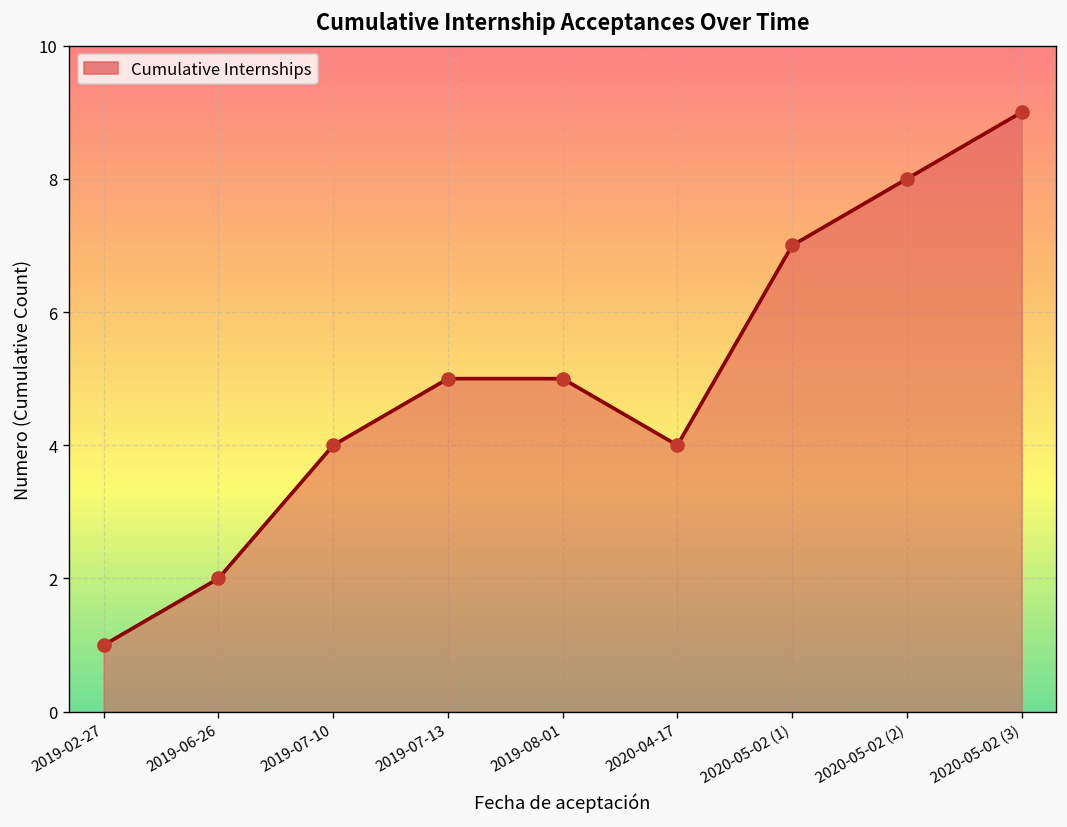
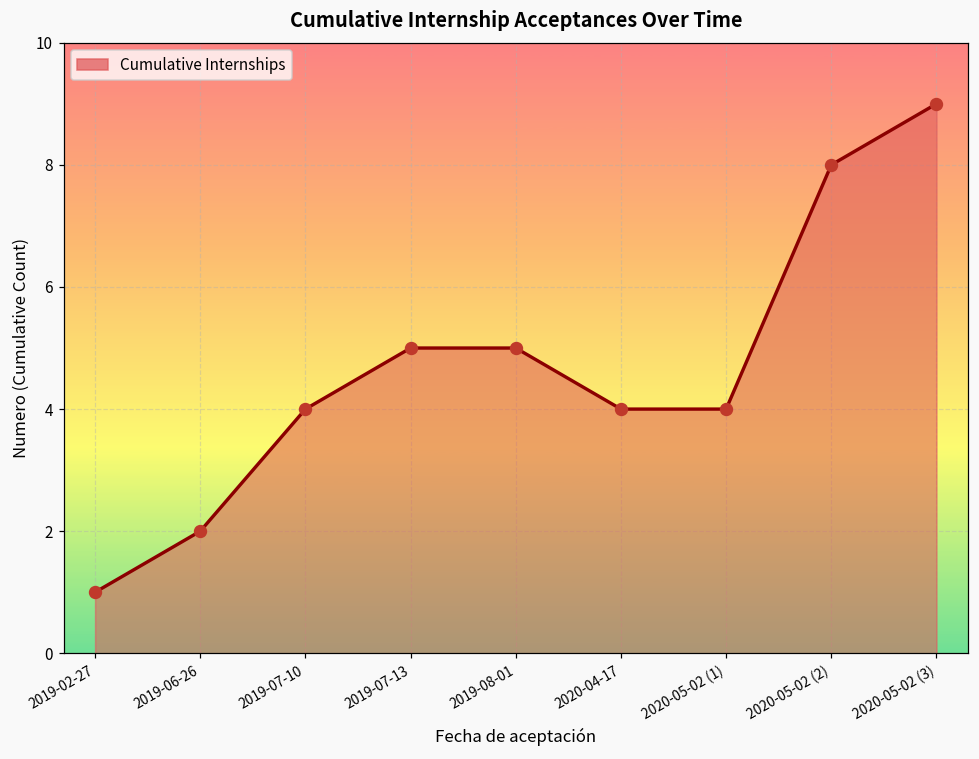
  {
    "2019-02-27": 1,
    "2019-06-26": 2,
    "2019-07-10": 4,
    "2019-07-13": 5,
    "2019-08-01": 5,
    "2020-04-17": 4,
-   "2020-05-02 (1)": 7,
+   "2020-05-02 (1)": 4,
    "2020-05-02 (2)": 8,
    "2020-05-02 (3)": 9
  }
